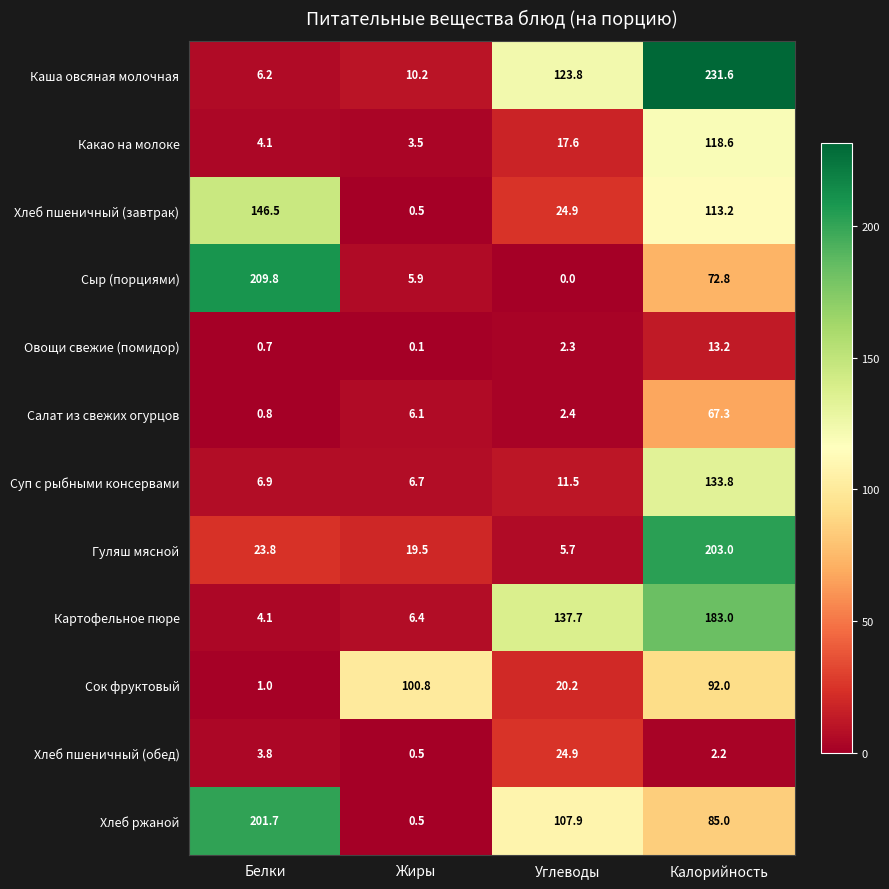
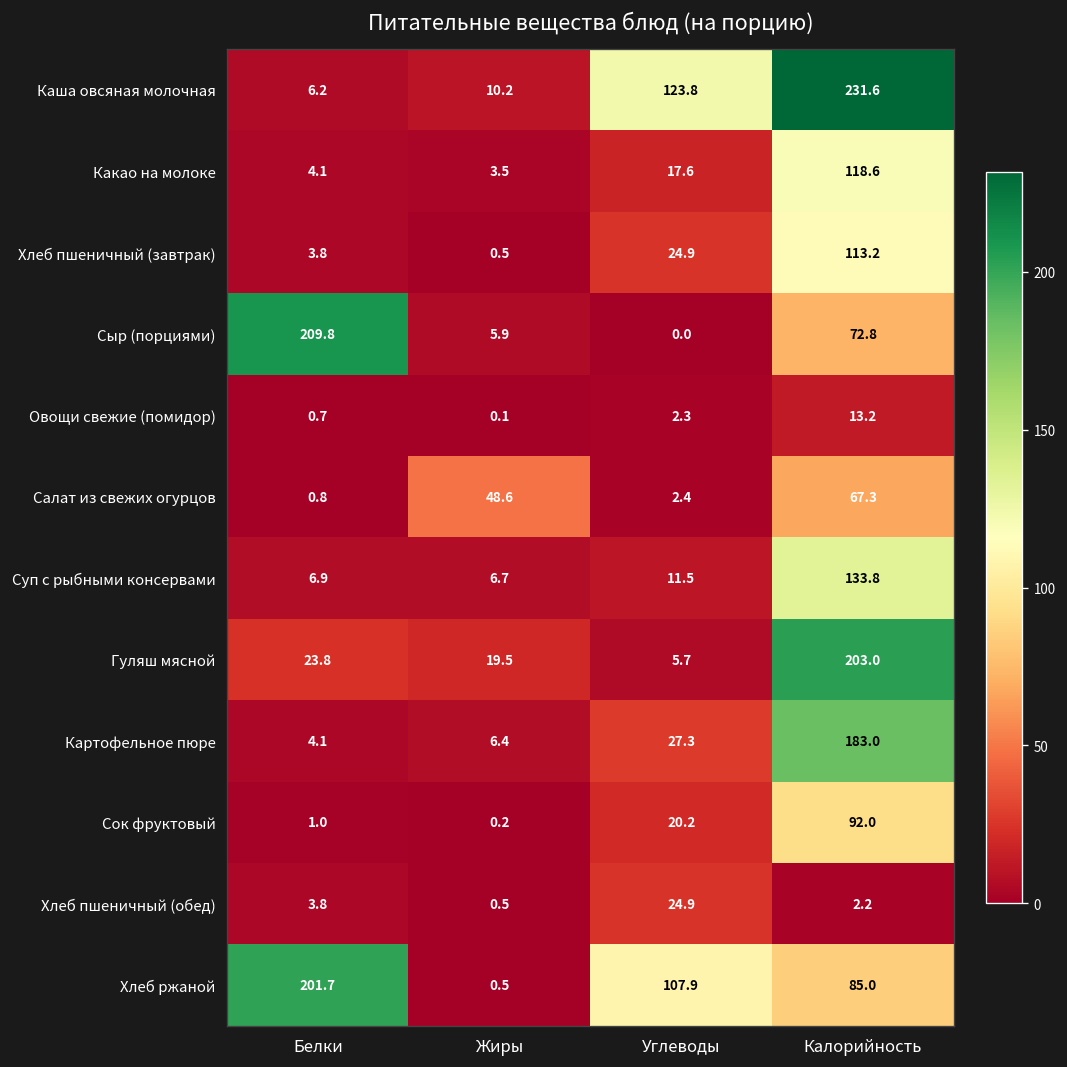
  {
    "Каша овсяная молочная": {
      "Белки": 6.2,
      "Жиры": 10.2,
      "Углеводы": 123.8,
      "Калорийность": 231.6
    },
    "Какао на молоке": {
      "Белки": 4.1,
      "Жиры": 3.5,
      "Углеводы": 17.6,
      "Калорийность": 118.6
    },
    "Хлеб пшеничный (завтрак)": {
-     "Белки": 146.5,
+     "Белки": 3.8,
      "Жиры": 0.5,
      "Углеводы": 24.9,
      "Калорийность": 113.2
    },
    "Сыр (порциями)": {
      "Белки": 209.8,
      "Жиры": 5.9,
      "Углеводы": 0.0,
      "Калорийность": 72.8
    },
    "Овощи свежие (помидор)": {
      "Белки": 0.7,
      "Жиры": 0.1,
      "Углеводы": 2.3,
      "Калорийность": 13.2
    },
    "Салат из свежих огурцов": {
      "Белки": 0.8,
-     "Жиры": 6.1,
+     "Жиры": 48.6,
      "Углеводы": 2.4,
      "Калорийность": 67.3
    },
    "Суп с рыбными консервами": {
      "Белки": 6.9,
      "Жиры": 6.7,
      "Углеводы": 11.5,
      "Калорийность": 133.8
    },
    "Гуляш мясной": {
      "Белки": 23.8,
      "Жиры": 19.5,
      "Углеводы": 5.7,
      "Калорийность": 203.0
    },
    "Картофельное пюре": {
      "Белки": 4.1,
      "Жиры": 6.4,
-     "Углеводы": 137.7,
+     "Углеводы": 27.3,
      "Калорийность": 183.0
    },
    "Сок фруктовый": {
      "Белки": 1.0,
-     "Жиры": 100.8,
+     "Жиры": 0.2,
      "Углеводы": 20.2,
      "Калорийность": 92.0
    },
    "Хлеб пшеничный (обед)": {
      "Белки": 3.8,
      "Жиры": 0.5,
      "Углеводы": 24.9,
      "Калорийность": 2.2
    },
    "Хлеб ржаной": {
      "Белки": 201.7,
      "Жиры": 0.5,
      "Углеводы": 107.9,
      "Калорийность": 85.0
    }
  }
